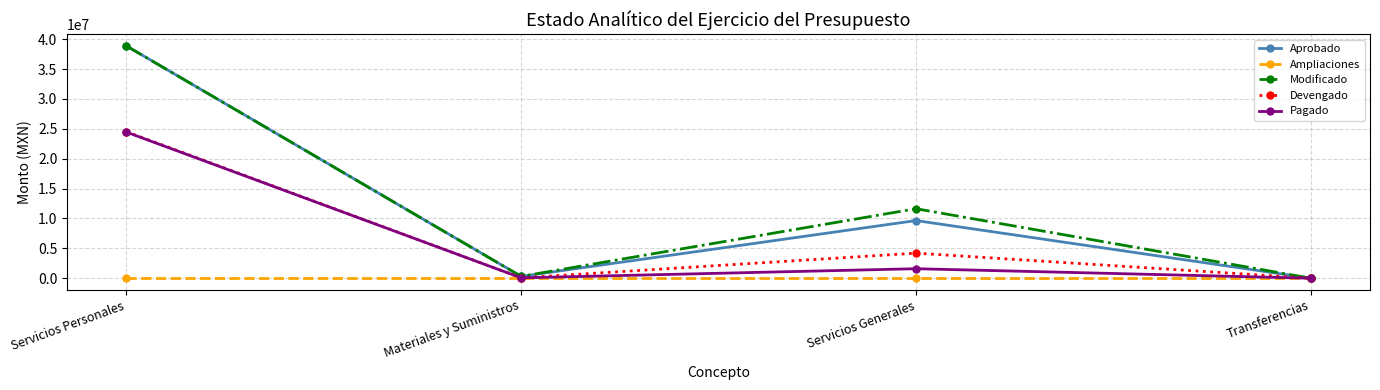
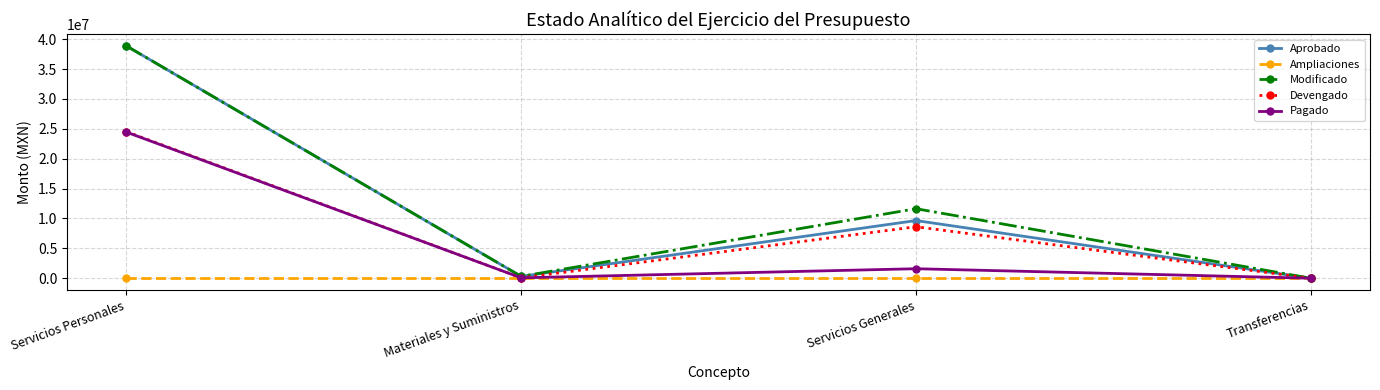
  {
    "Aprobado": {
      "Servicios Generales": 10000000
    },
    "Ampliaciones": {
      "Servicios Personales": 0,
      "Servicios Generales": 0
    },
    "Modificado": {
      "Servicios Generales": 12000000
    },
    "Devengado": {
-     "Servicios Generales": 4000000
+     "Servicios Generales": 9000000
    },
    "Pagado": {
      "Servicios Generales": 2000000
    }
  }
